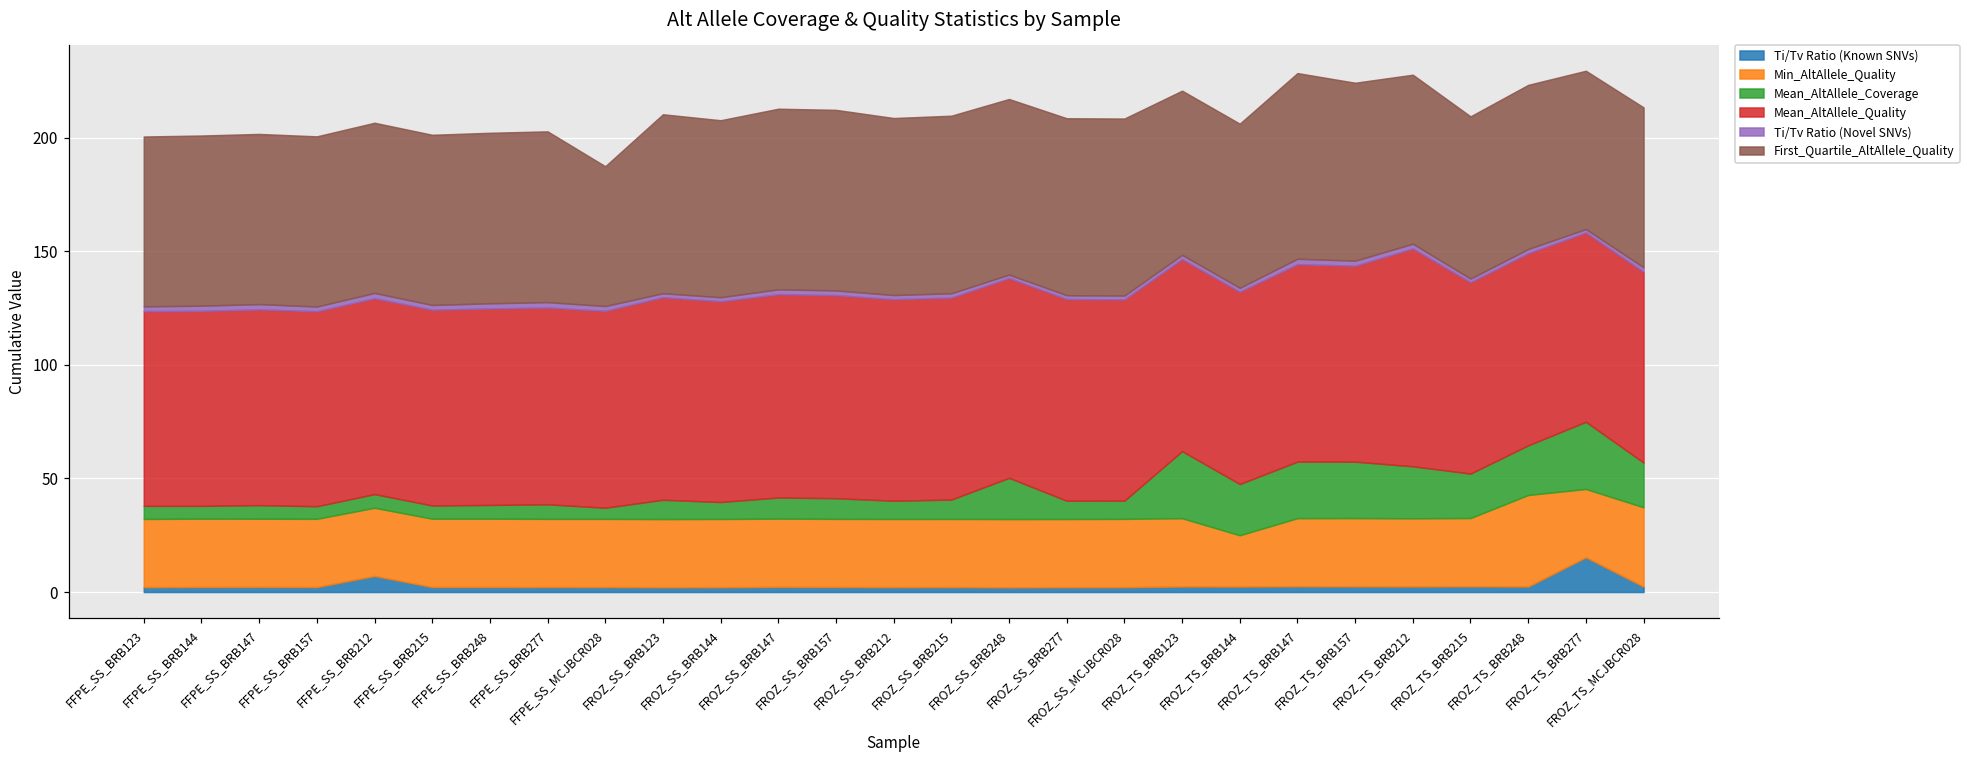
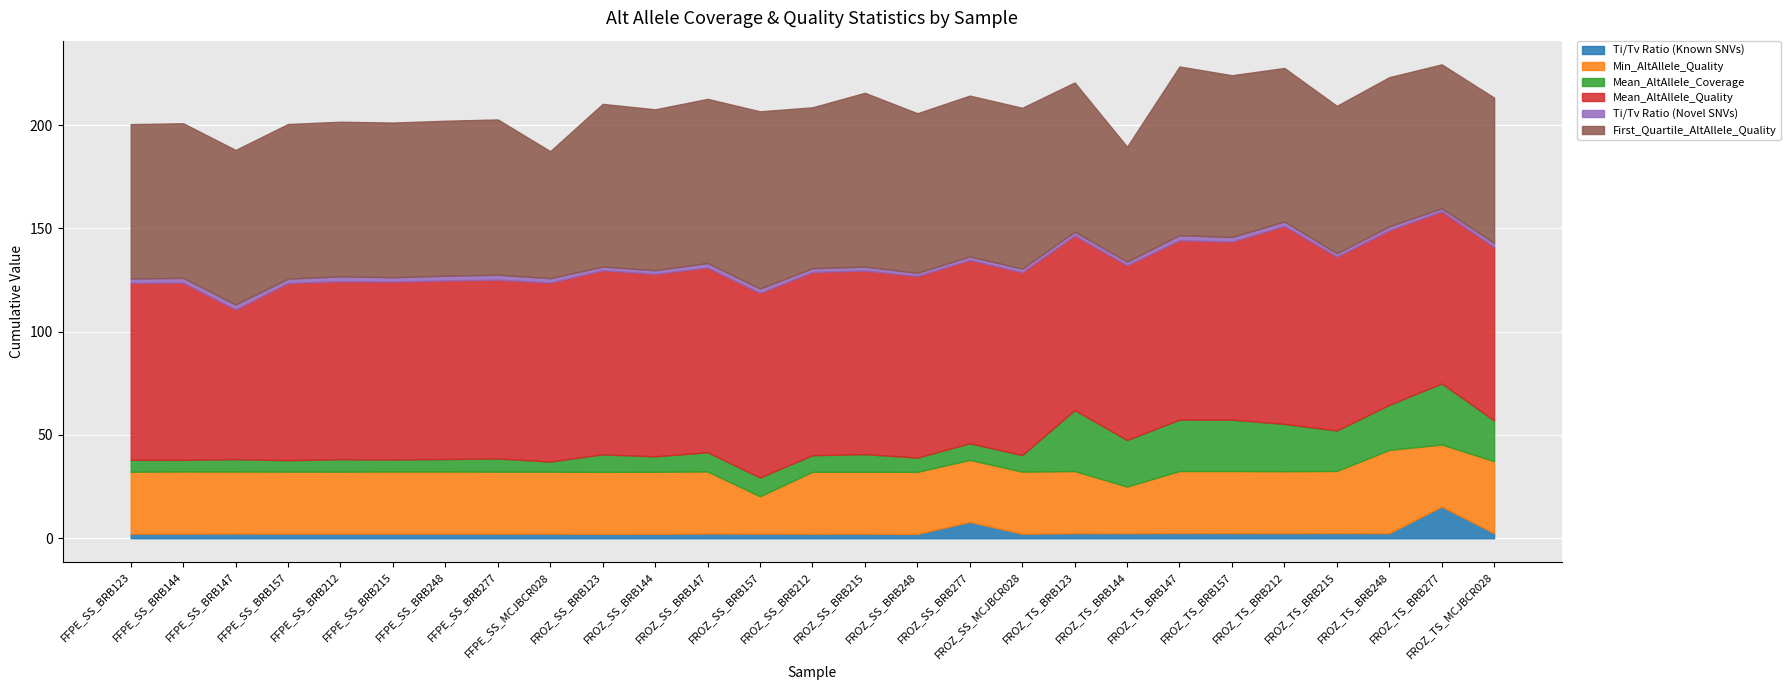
  {
    "Ti/Tv Ratio (Known SNVs)": {
      "FFPE_SS_BRB123": 2,
      "FFPE_SS_BRB144": 2,
      "FFPE_SS_BRB147": 2,
      "FFPE_SS_BRB157": 2,
-     "FFPE_SS_BRB212": 7,
+     "FFPE_SS_BRB212": 2,
      "FFPE_SS_BRB215": 2,
      "FFPE_SS_BRB248": 2,
      "FFPE_SS_BRB277": 2,
      "FFPE_SS_MCJBCR028": 2,
      "FROZ_SS_BRB123": 2,
      "FROZ_SS_BRB144": 2,
      "FROZ_SS_BRB147": 2,
      "FROZ_SS_BRB157": 2,
      "FROZ_SS_BRB212": 2,
      "FROZ_SS_BRB215": 2,
      "FROZ_SS_BRB248": 2,
-     "FROZ_SS_BRB277": 2,
+     "FROZ_SS_BRB277": 8,
      "FROZ_SS_MCJBCR028": 2,
      "FROZ_TS_BRB123": 2,
      "FROZ_TS_BRB144": 2,
      "FROZ_TS_BRB147": 3,
      "FROZ_TS_BRB157": 2,
      "FROZ_TS_BRB212": 2,
      "FROZ_TS_BRB215": 3,
      "FROZ_TS_BRB248": 2,
      "FROZ_TS_BRB277": 15,
      "FROZ_TS_MCJBCR028": 2
    },
    "Min_AltAllele_Quality": {
      "FFPE_SS_BRB123": 30,
      "FFPE_SS_BRB144": 30,
      "FFPE_SS_BRB147": 30,
      "FFPE_SS_BRB157": 30,
      "FFPE_SS_BRB212": 30,
      "FFPE_SS_BRB215": 30,
      "FFPE_SS_BRB248": 30,
      "FFPE_SS_BRB277": 30,
      "FFPE_SS_MCJBCR028": 30,
      "FROZ_SS_BRB123": 30,
      "FROZ_SS_BRB144": 30,
      "FROZ_SS_BRB147": 30,
-     "FROZ_SS_BRB157": 30,
+     "FROZ_SS_BRB157": 18,
      "FROZ_SS_BRB212": 30,
      "FROZ_SS_BRB215": 30,
      "FROZ_SS_BRB248": 30,
      "FROZ_SS_BRB277": 30,
      "FROZ_SS_MCJBCR028": 30,
      "FROZ_TS_BRB123": 30,
      "FROZ_TS_BRB144": 23,
      "FROZ_TS_BRB147": 30,
      "FROZ_TS_BRB157": 30,
      "FROZ_TS_BRB212": 30,
      "FROZ_TS_BRB215": 30,
      "FROZ_TS_BRB248": 40,
      "FROZ_TS_BRB277": 30,
      "FROZ_TS_MCJBCR028": 35
    },
    "Mean_AltAllele_Coverage": {
      "FFPE_SS_BRB123": 6,
      "FFPE_SS_BRB144": 6,
      "FFPE_SS_BRB147": 6,
      "FFPE_SS_BRB157": 6,
      "FFPE_SS_BRB212": 6,
      "FFPE_SS_BRB215": 6,
      "FFPE_SS_BRB248": 6,
      "FFPE_SS_BRB277": 6,
      "FFPE_SS_MCJBCR028": 5,
      "FROZ_SS_BRB123": 8,
      "FROZ_SS_BRB144": 7,
      "FROZ_SS_BRB147": 9,
      "FROZ_SS_BRB157": 9,
      "FROZ_SS_BRB212": 8,
      "FROZ_SS_BRB215": 9,
-     "FROZ_SS_BRB248": 18,
+     "FROZ_SS_BRB248": 7,
      "FROZ_SS_BRB277": 8,
      "FROZ_SS_MCJBCR028": 8,
      "FROZ_TS_BRB123": 30,
      "FROZ_TS_BRB144": 23,
      "FROZ_TS_BRB147": 25,
      "FROZ_TS_BRB157": 25,
      "FROZ_TS_BRB212": 23,
      "FROZ_TS_BRB215": 20,
      "FROZ_TS_BRB248": 22,
      "FROZ_TS_BRB277": 30,
      "FROZ_TS_MCJBCR028": 20
    },
    "Mean_AltAllele_Quality": {
      "FFPE_SS_BRB123": 86,
      "FFPE_SS_BRB144": 86,
-     "FFPE_SS_BRB147": 86,
+     "FFPE_SS_BRB147": 73,
      "FFPE_SS_BRB157": 86,
      "FFPE_SS_BRB212": 86,
      "FFPE_SS_BRB215": 86,
      "FFPE_SS_BRB248": 86,
      "FFPE_SS_BRB277": 87,
      "FFPE_SS_MCJBCR028": 87,
      "FROZ_SS_BRB123": 89,
      "FROZ_SS_BRB144": 88,
      "FROZ_SS_BRB147": 89,
      "FROZ_SS_BRB157": 89,
      "FROZ_SS_BRB212": 89,
      "FROZ_SS_BRB215": 89,
      "FROZ_SS_BRB248": 88,
      "FROZ_SS_BRB277": 89,
      "FROZ_SS_MCJBCR028": 89,
      "FROZ_TS_BRB123": 85,
      "FROZ_TS_BRB144": 85,
      "FROZ_TS_BRB147": 87,
      "FROZ_TS_BRB157": 86,
      "FROZ_TS_BRB212": 96,
      "FROZ_TS_BRB215": 84,
      "FROZ_TS_BRB248": 85,
      "FROZ_TS_BRB277": 83,
      "FROZ_TS_MCJBCR028": 84
    },
    "Ti/Tv Ratio (Novel SNVs)": {
      "FFPE_SS_BRB123": 2,
      "FFPE_SS_BRB144": 2,
      "FFPE_SS_BRB147": 2,
      "FFPE_SS_BRB157": 2,
      "FFPE_SS_BRB212": 2,
      "FFPE_SS_BRB215": 2,
      "FFPE_SS_BRB248": 2,
      "FFPE_SS_BRB277": 2,
      "FFPE_SS_MCJBCR028": 2,
      "FROZ_SS_BRB123": 2,
      "FROZ_SS_BRB144": 2,
      "FROZ_SS_BRB147": 2,
      "FROZ_SS_BRB157": 2,
      "FROZ_SS_BRB212": 2,
      "FROZ_SS_BRB215": 2,
      "FROZ_SS_BRB248": 2,
      "FROZ_SS_BRB277": 2,
      "FROZ_SS_MCJBCR028": 2,
      "FROZ_TS_BRB123": 2,
      "FROZ_TS_BRB144": 2,
      "FROZ_TS_BRB147": 2,
      "FROZ_TS_BRB157": 2,
      "FROZ_TS_BRB212": 2,
      "FROZ_TS_BRB215": 2,
      "FROZ_TS_BRB248": 2,
      "FROZ_TS_BRB277": 2,
      "FROZ_TS_MCJBCR028": 2
    },
    "First_Quartile_AltAllele_Quality": {
      "FFPE_SS_BRB123": 75,
      "FFPE_SS_BRB144": 75,
      "FFPE_SS_BRB147": 75,
      "FFPE_SS_BRB157": 75,
      "FFPE_SS_BRB212": 75,
      "FFPE_SS_BRB215": 75,
      "FFPE_SS_BRB248": 75,
      "FFPE_SS_BRB277": 75,
      "FFPE_SS_MCJBCR028": 62,
      "FROZ_SS_BRB123": 79,
      "FROZ_SS_BRB144": 78,
      "FROZ_SS_BRB147": 79,
-     "FROZ_SS_BRB157": 79,
+     "FROZ_SS_BRB157": 86,
      "FROZ_SS_BRB212": 78,
-     "FROZ_SS_BRB215": 78,
+     "FROZ_SS_BRB215": 84,
      "FROZ_SS_BRB248": 77,
      "FROZ_SS_BRB277": 78,
      "FROZ_SS_MCJBCR028": 78,
      "FROZ_TS_BRB123": 72,
-     "FROZ_TS_BRB144": 72,
+     "FROZ_TS_BRB144": 56,
      "FROZ_TS_BRB147": 82,
      "FROZ_TS_BRB157": 78,
      "FROZ_TS_BRB212": 74,
      "FROZ_TS_BRB215": 71,
      "FROZ_TS_BRB248": 72,
      "FROZ_TS_BRB277": 70,
      "FROZ_TS_MCJBCR028": 70
    }
  }
